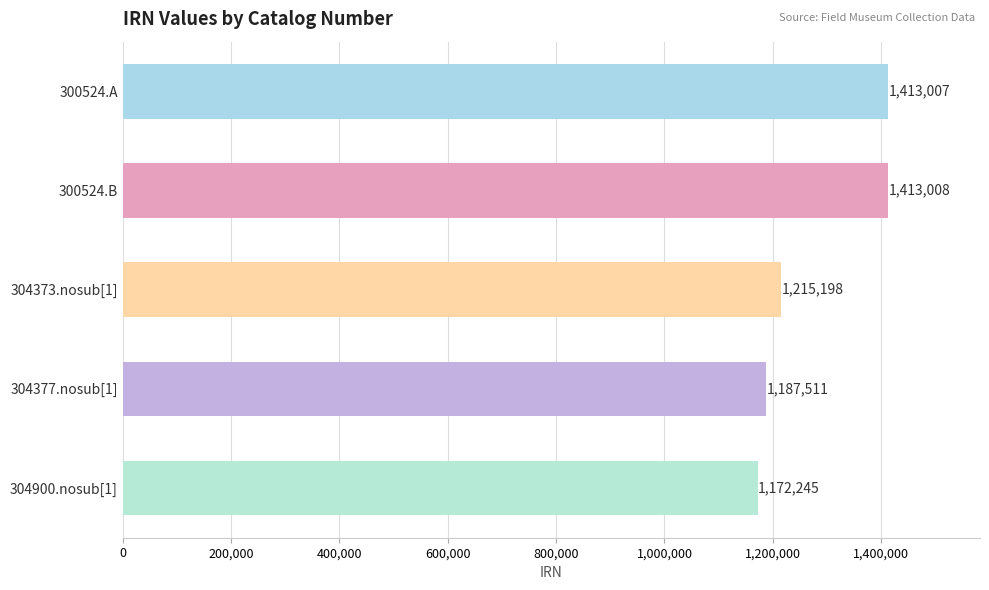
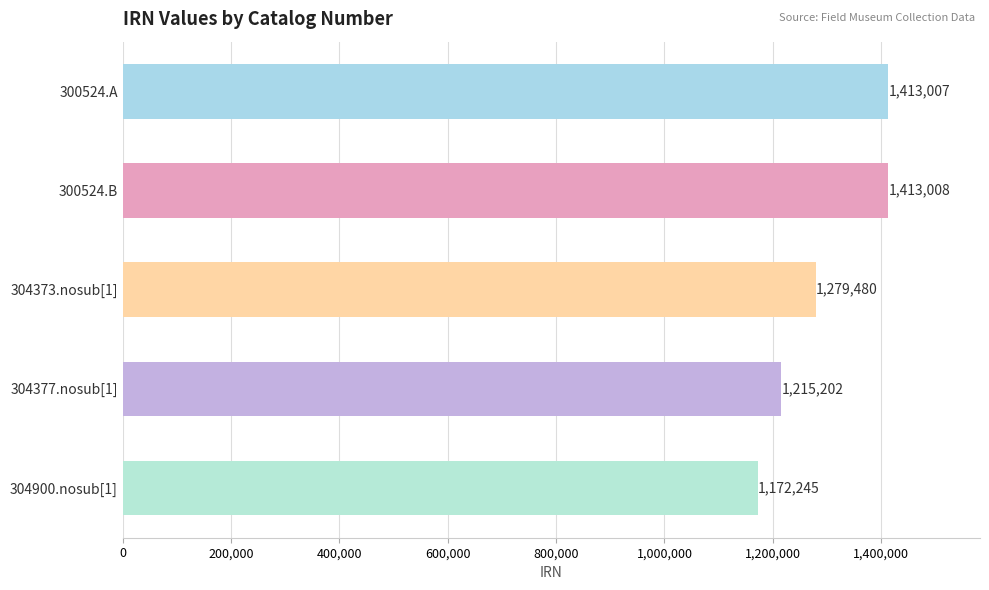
  {
    "300524.A": "1,413,007",
    "300524.B": "1,413,008",
-   "304373.nosub[1]": "1,215,198",
-   "304377.nosub[1]": "1,187,511",
+   "304373.nosub[1]": "1,279,480",
+   "304377.nosub[1]": "1,215,202",
    "304900.nosub[1]": "1,172,245"
  }
